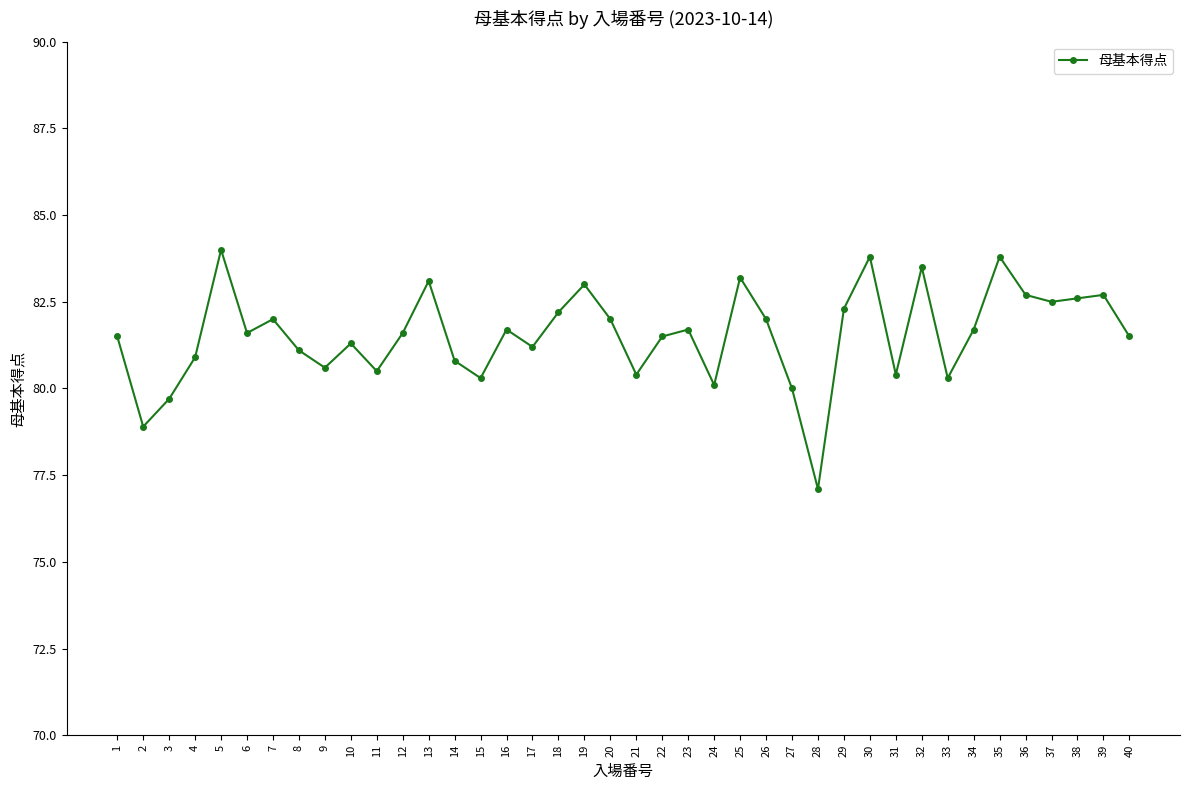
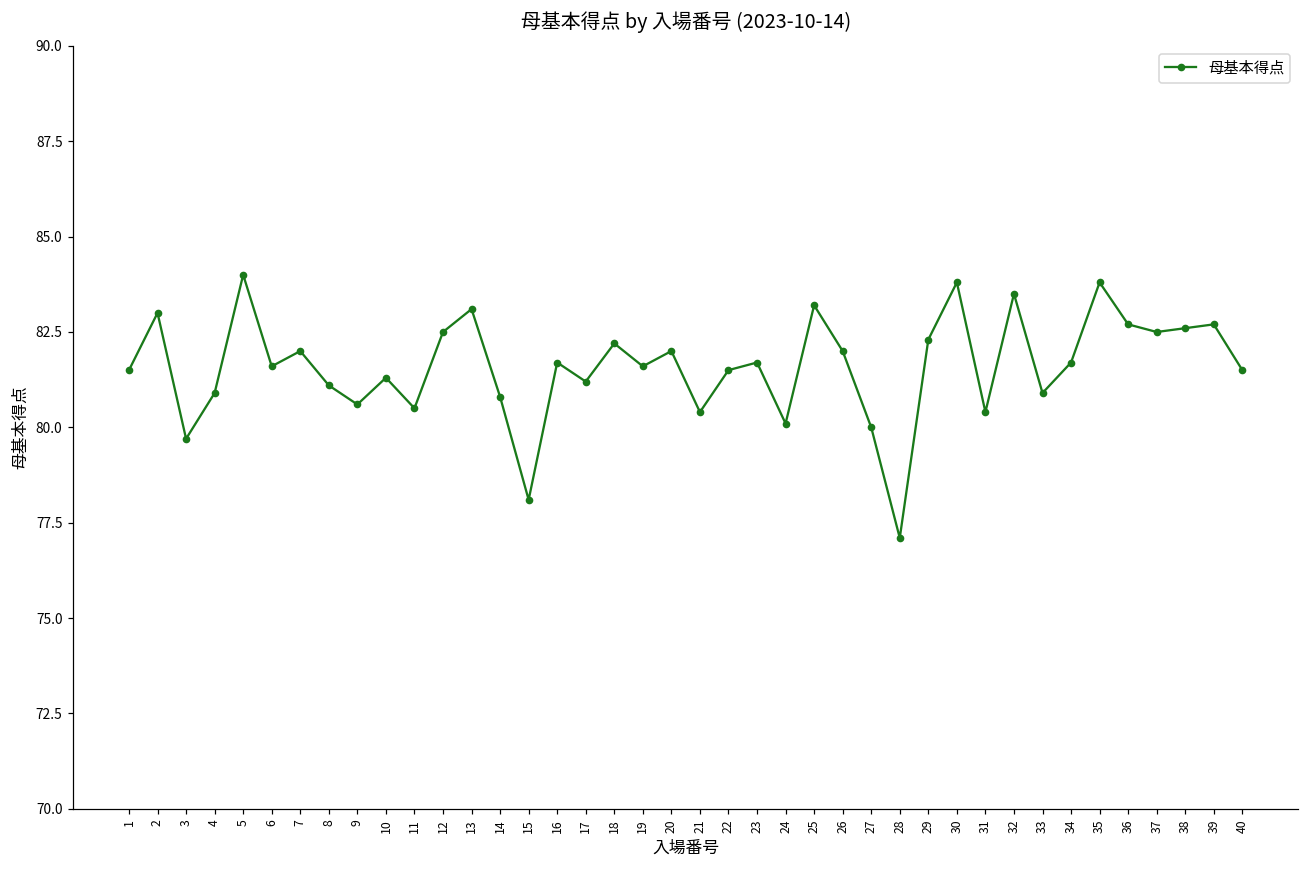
  {
    "1": 81.5,
-   "2": 78.9,
+   "2": 83.0,
    "3": 79.7,
    "4": 80.9,
    "5": 84.0,
    "6": 81.6,
    "7": 82.0,
    "8": 81.1,
    "9": 80.6,
    "10": 81.3,
    "11": 80.5,
-   "12": 81.6,
+   "12": 82.5,
    "13": 83.1,
    "14": 80.8,
-   "15": 80.3,
+   "15": 78.1,
    "16": 81.7,
    "17": 81.2,
    "18": 82.2,
-   "19": 83.0,
+   "19": 81.6,
    "20": 82.0,
    "21": 80.4,
    "22": 81.5,
    "23": 81.7,
    "24": 80.1,
    "25": 83.2,
    "26": 82.0,
    "27": 80.0,
    "28": 77.1,
    "29": 82.3,
    "30": 83.8,
    "31": 80.4,
    "32": 83.5,
-   "33": 80.3,
+   "33": 80.9,
    "34": 81.7,
    "35": 83.8,
    "36": 82.7,
    "37": 82.5,
    "38": 82.6,
    "39": 82.7,
    "40": 81.5
  }
